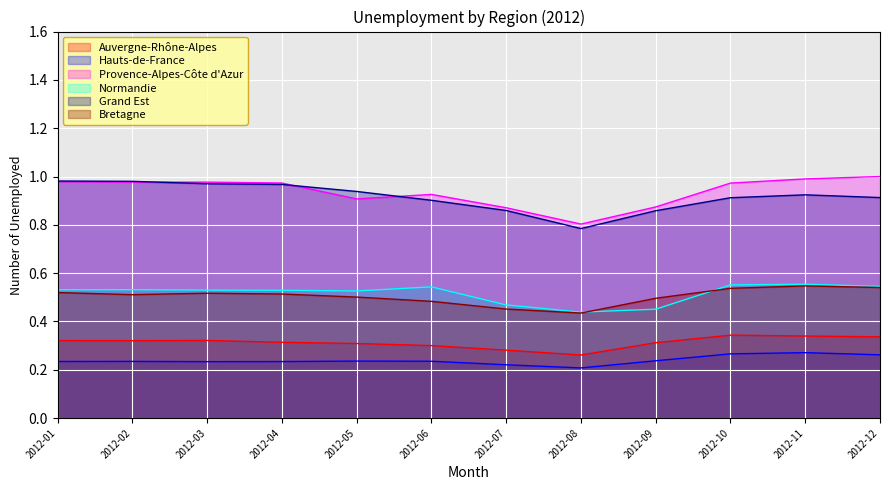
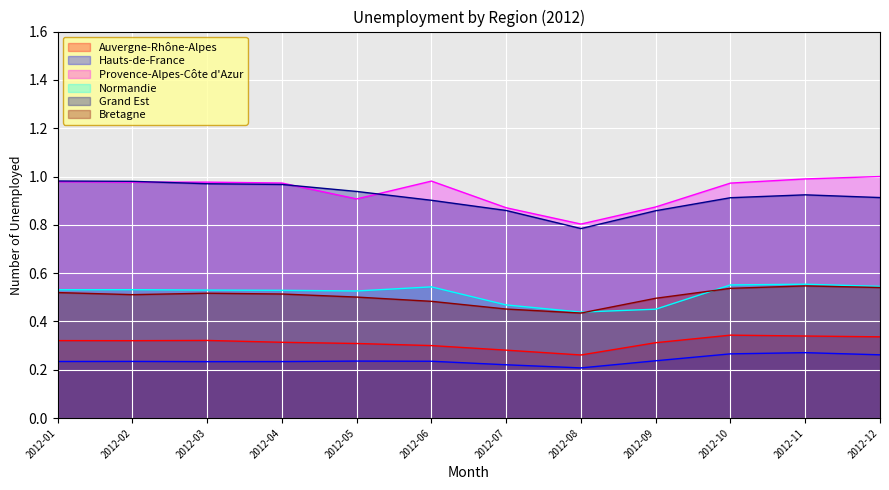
  {
    "Provence-Alpes-Côte d'Azur": {
      "2012-05": 0.91,
-     "2012-06": 0.93,
+     "2012-06": 0.98,
      "2012-07": 0.87,
      "2012-08": 0.80,
      "2012-09": 0.87,
      "2012-10": 0.97,
      "2012-11": 0.99,
      "2012-12": 1.00
    },
    "Normandie": {
      "2012-01": 0.53,
      "2012-02": 0.53,
      "2012-03": 0.53,
      "2012-04": 0.53,
      "2012-05": 0.53,
      "2012-06": 0.54,
      "2012-07": 0.47,
      "2012-09": 0.45,
      "2012-10": 0.55
    }
  }
